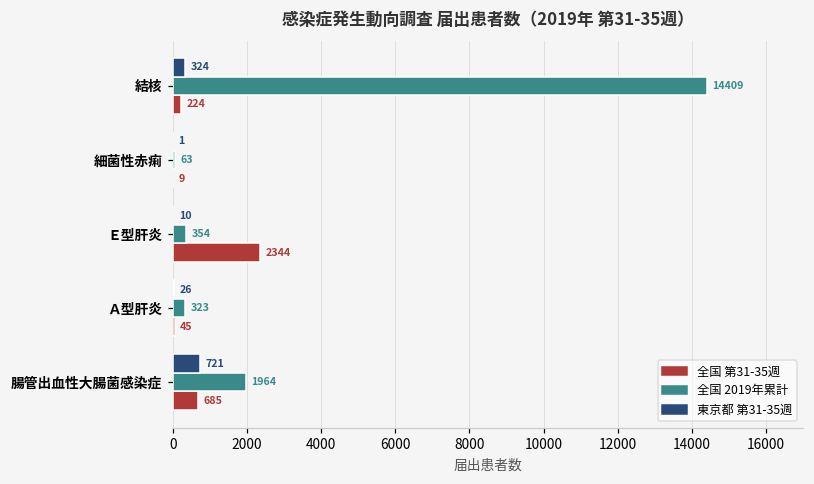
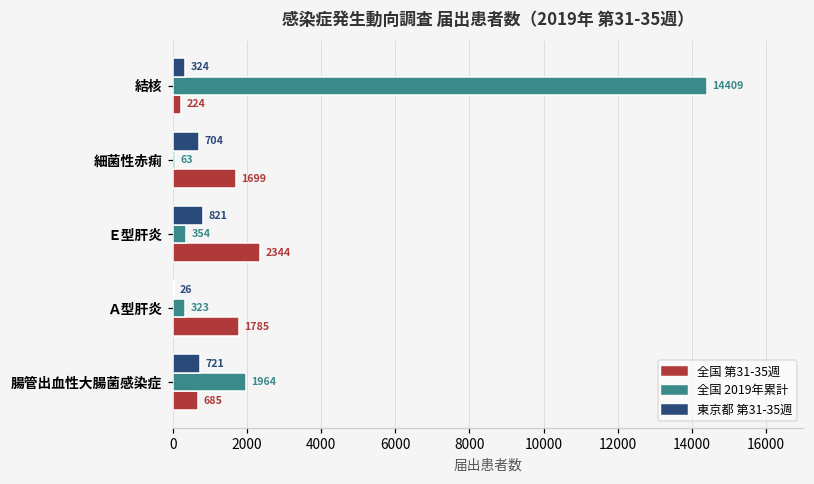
  {
    "全国 第31-35週": {
      "結核": 224,
-     "細菌性赤痢": 9,
+     "細菌性赤痢": 1699,
      "Ｅ型肝炎": 2344,
-     "Ａ型肝炎": 45,
+     "Ａ型肝炎": 1785,
      "腸管出血性大腸菌感染症": 685
    },
    "全国 2019年累計": {
      "結核": 14409,
      "細菌性赤痢": 63,
      "Ｅ型肝炎": 354,
      "Ａ型肝炎": 323,
      "腸管出血性大腸菌感染症": 1964
    },
    "東京都 第31-35週": {
      "結核": 324,
-     "細菌性赤痢": 1,
-     "Ｅ型肝炎": 10,
+     "細菌性赤痢": 704,
+     "Ｅ型肝炎": 821,
      "Ａ型肝炎": 26,
      "腸管出血性大腸菌感染症": 721
    }
  }
